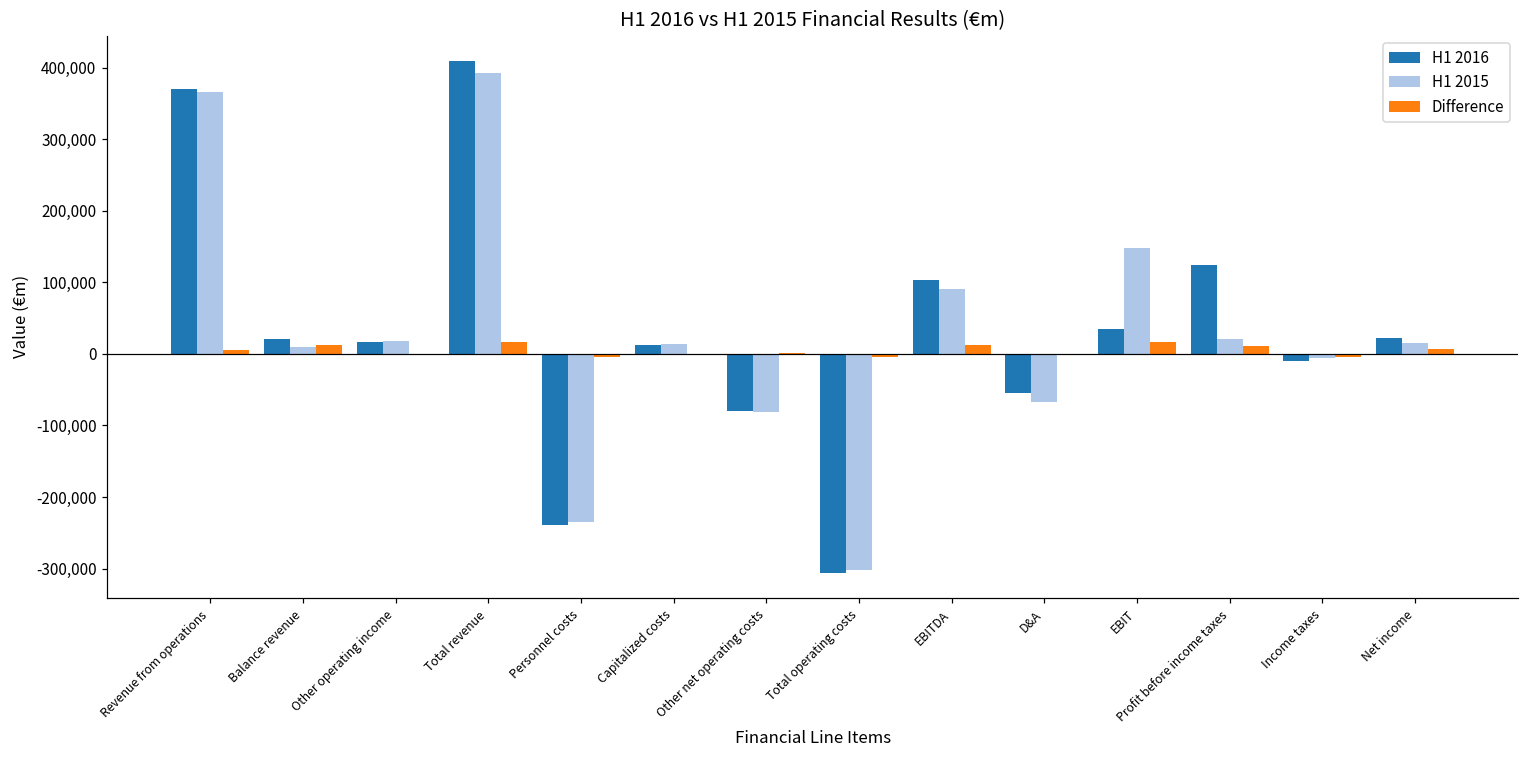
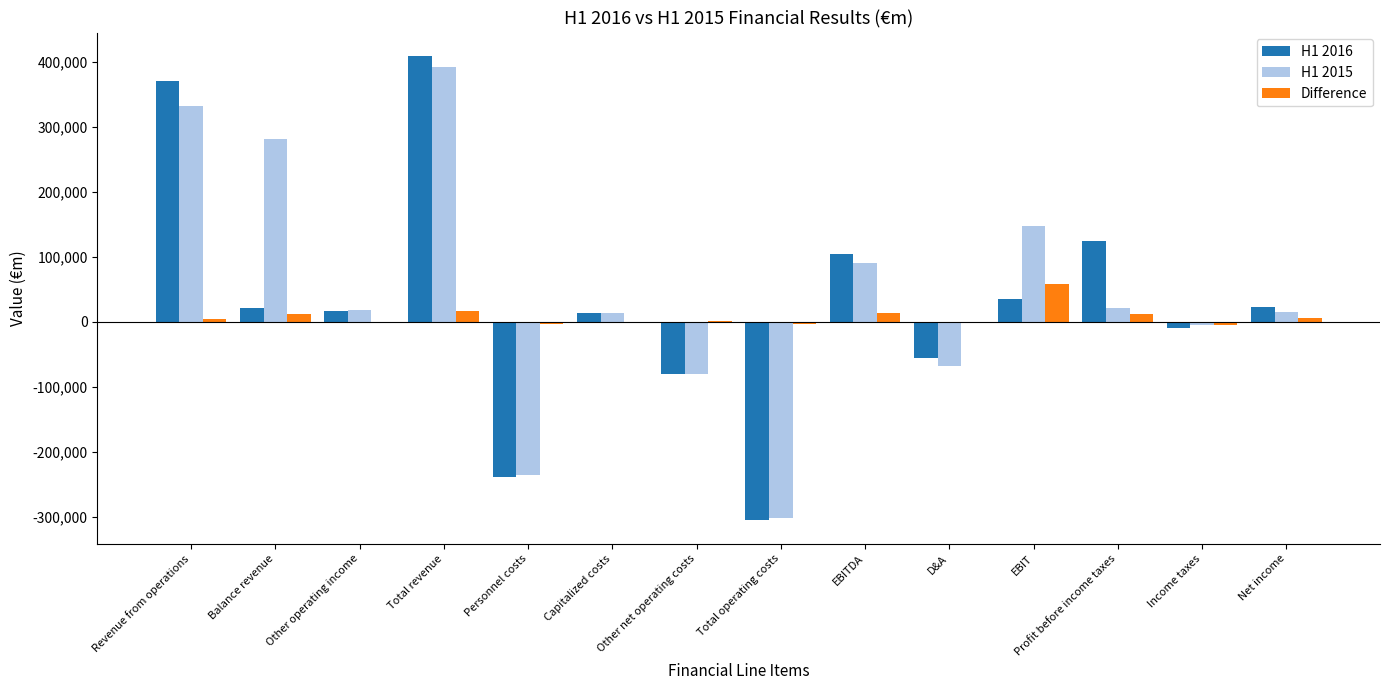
  {
    "H1 2016": {
      "Revenue from operations": "370,000",
      "Balance revenue": "20,000",
      "Other operating income": "20,000",
      "Total revenue": "410,000",
      "Personnel costs": "-240,000",
      "Capitalized costs": "10,000",
      "Other net operating costs": "-80,000",
      "Total operating costs": "-310,000",
      "EBITDA": "100,000",
      "D&A": "-60,000",
      "EBIT": "30,000",
      "Profit before income taxes": "120,000",
      "Income taxes": "-10,000",
      "Net income": "20,000"
    },
    "H1 2015": {
-     "Revenue from operations": "370,000",
-     "Balance revenue": "10,000",
+     "Revenue from operations": "330,000",
+     "Balance revenue": "280,000",
      "Other operating income": "20,000",
      "Total revenue": "390,000",
      "Personnel costs": "-240,000",
      "Capitalized costs": "10,000",
      "Other net operating costs": "-80,000",
      "Total operating costs": "-300,000",
      "EBITDA": "90,000",
      "D&A": "-70,000",
      "EBIT": "150,000",
      "Profit before income taxes": "20,000",
      "Income taxes": "-10,000",
      "Net income": "20,000"
    },
    "Difference": {
      "Revenue from operations": "0",
      "Balance revenue": "10,000",
      "Total revenue": "20,000",
      "Total operating costs": "0",
      "EBITDA": "10,000",
-     "EBIT": "20,000",
+     "EBIT": "60,000",
      "Profit before income taxes": "10,000",
      "Income taxes": "0",
      "Net income": "10,000"
    }
  }
